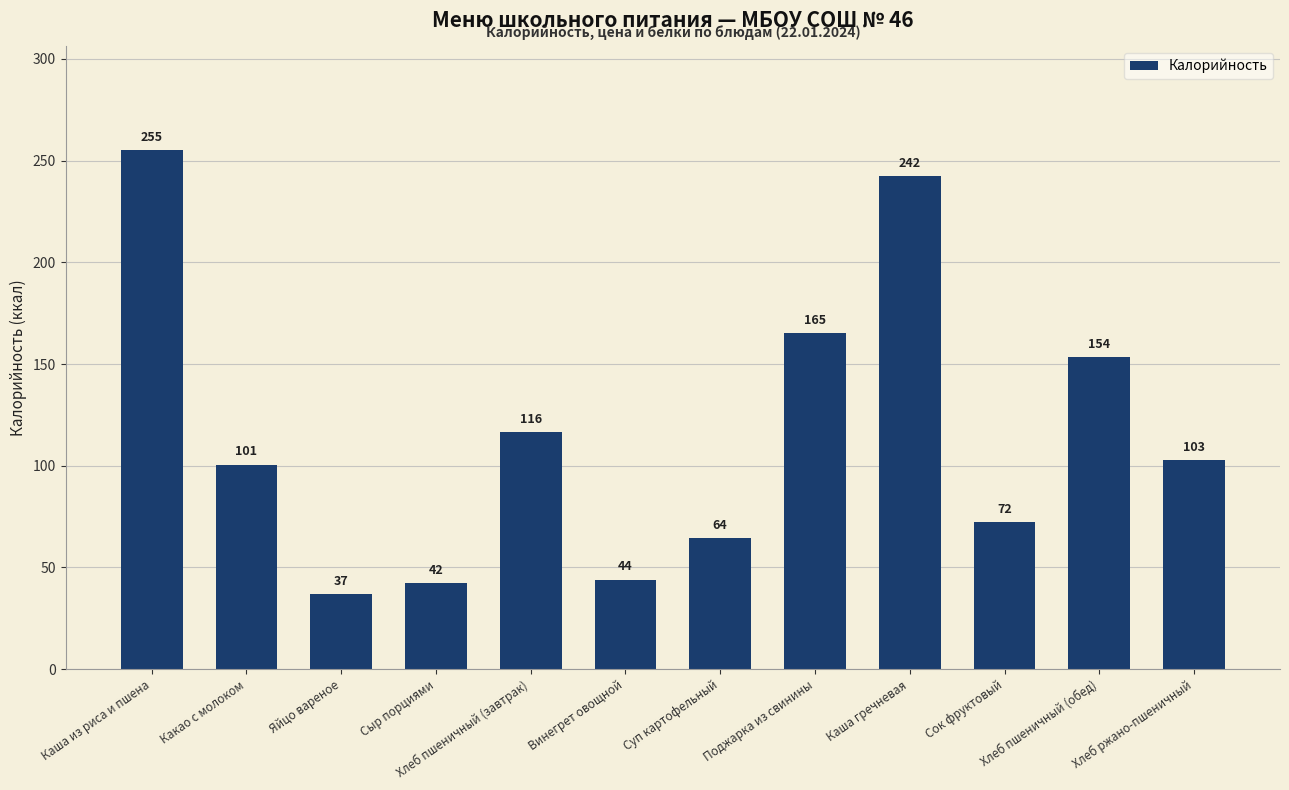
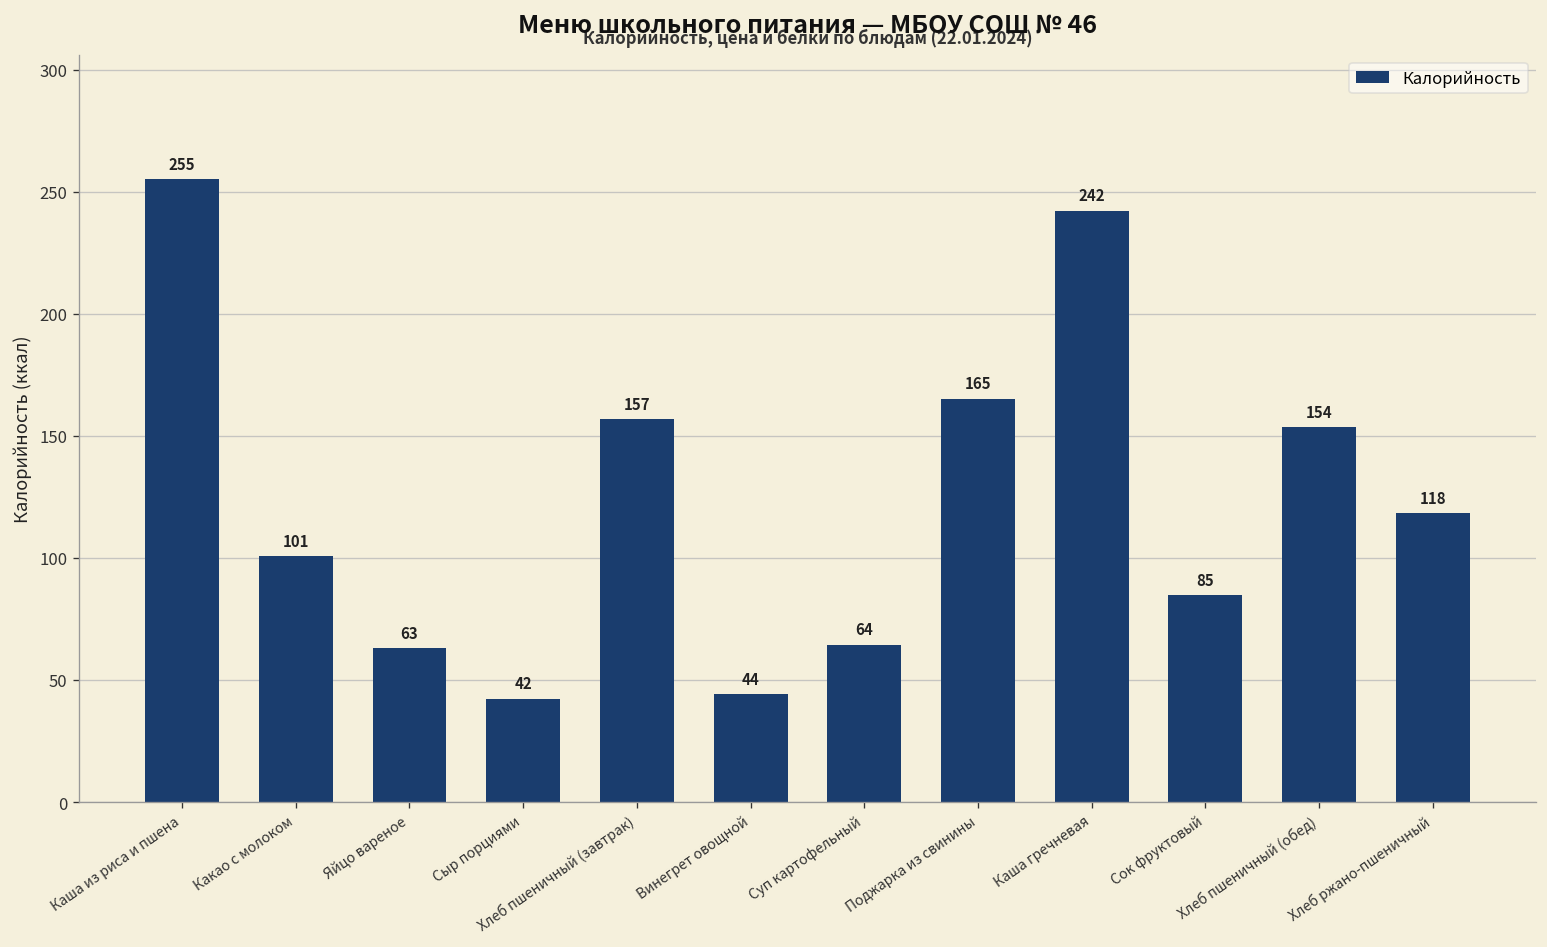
  {
    "Каша из риса и пшена": 255,
    "Какао с молоком": 101,
-   "Яйцо вареное": 37,
+   "Яйцо вареное": 63,
    "Сыр порциями": 42,
-   "Хлеб пшеничный (завтрак)": 116,
+   "Хлеб пшеничный (завтрак)": 157,
    "Винегрет овощной": 44,
    "Суп картофельный": 64,
    "Поджарка из свинины": 165,
    "Каша гречневая": 242,
-   "Сок фруктовый": 72,
+   "Сок фруктовый": 85,
    "Хлеб пшеничный (обед)": 154,
-   "Хлеб ржано-пшеничный": 103
+   "Хлеб ржано-пшеничный": 118
  }
